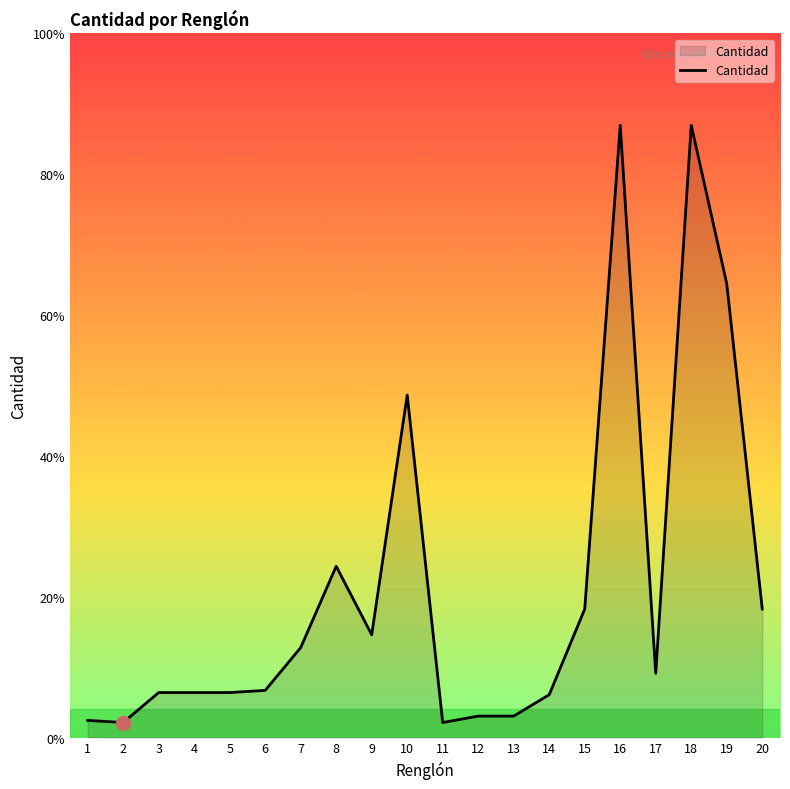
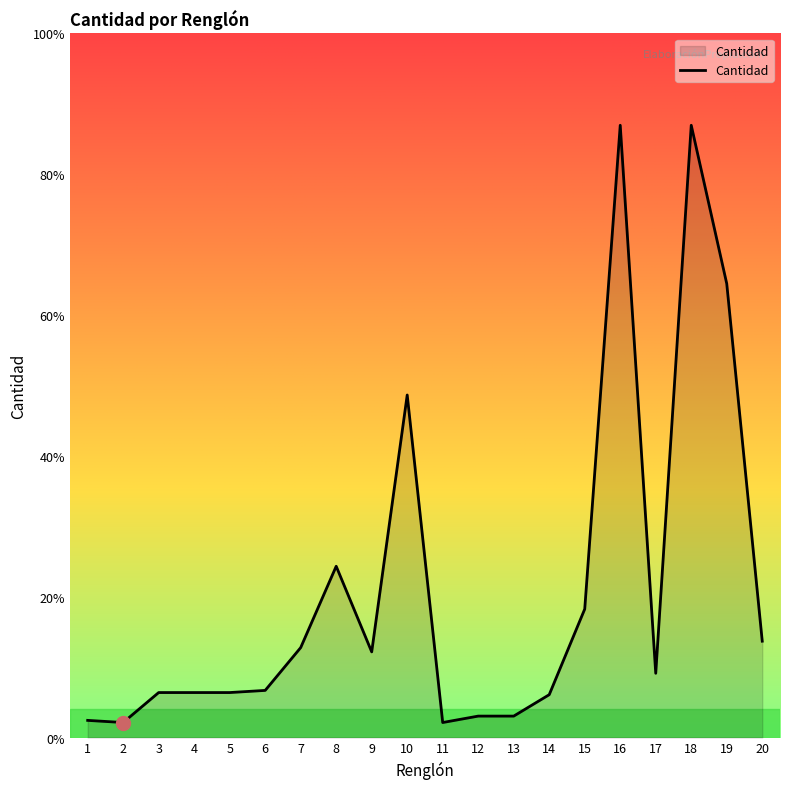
  {
    "Cantidad": {
      "3": "6%",
      "4": "6%",
      "5": "6%",
      "6": "7%",
      "7": "13%",
      "8": "24%",
-     "9": "15%",
+     "9": "12%",
      "10": "49%",
      "14": "6%",
      "15": "18%",
      "16": "87%",
      "17": "9%",
      "18": "87%",
      "19": "64%",
-     "20": "18%"
+     "20": "14%"
    }
  }
